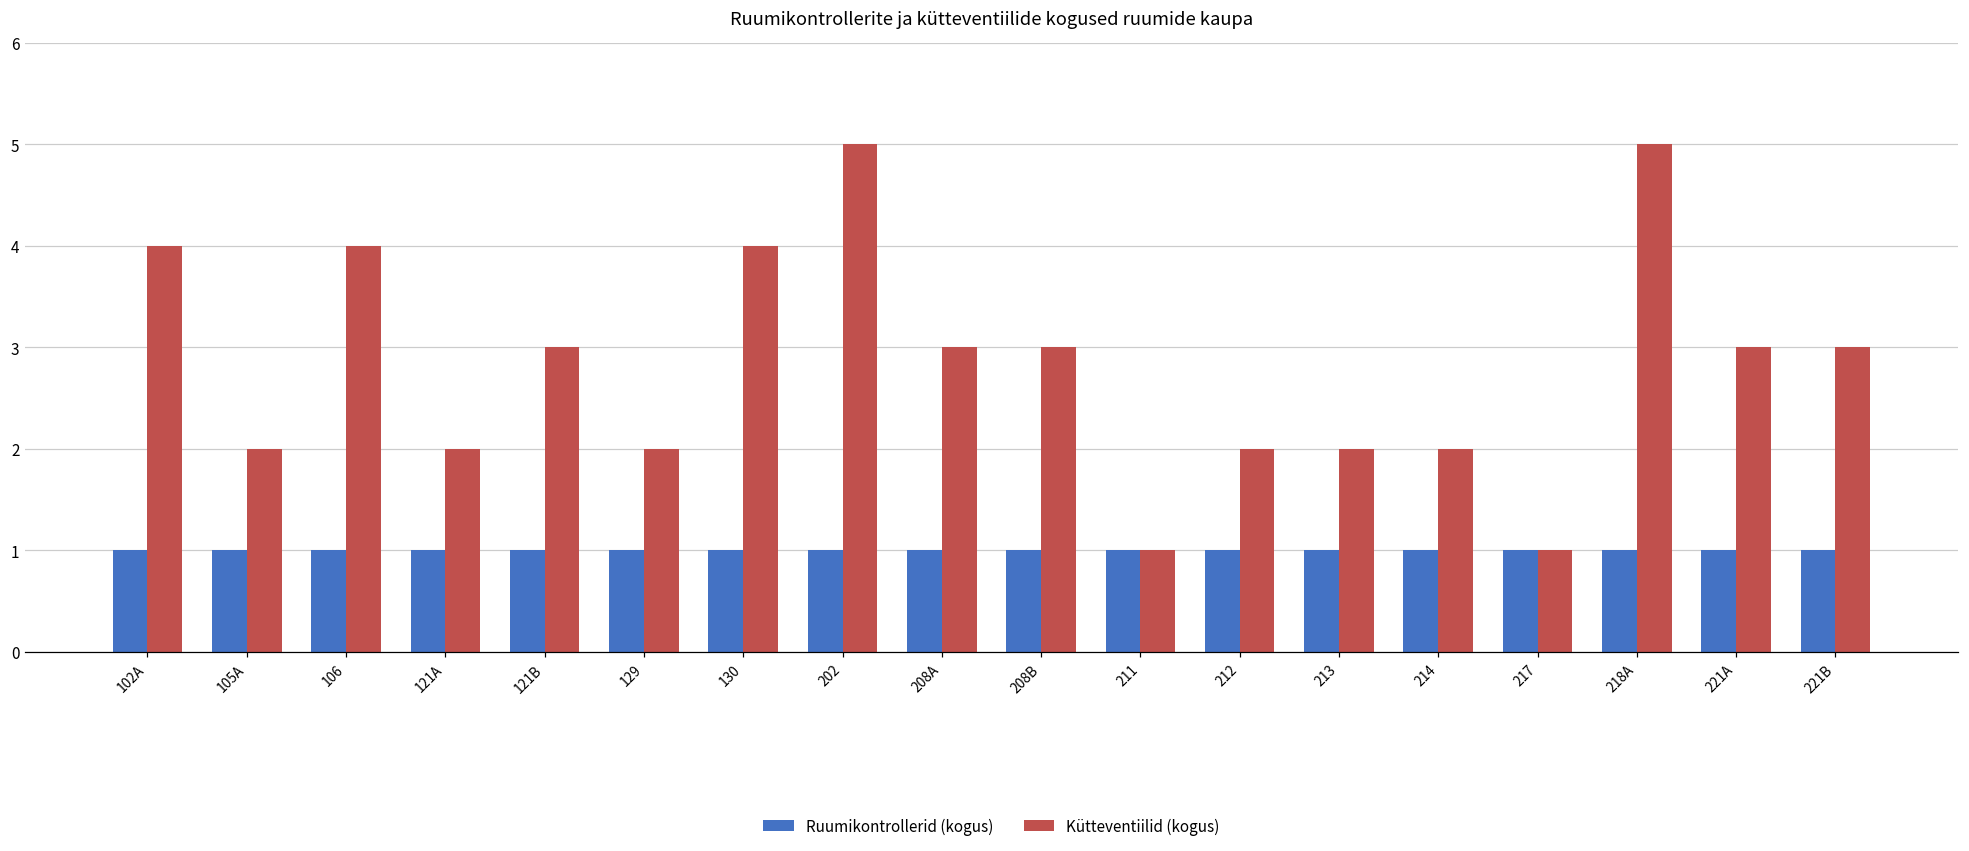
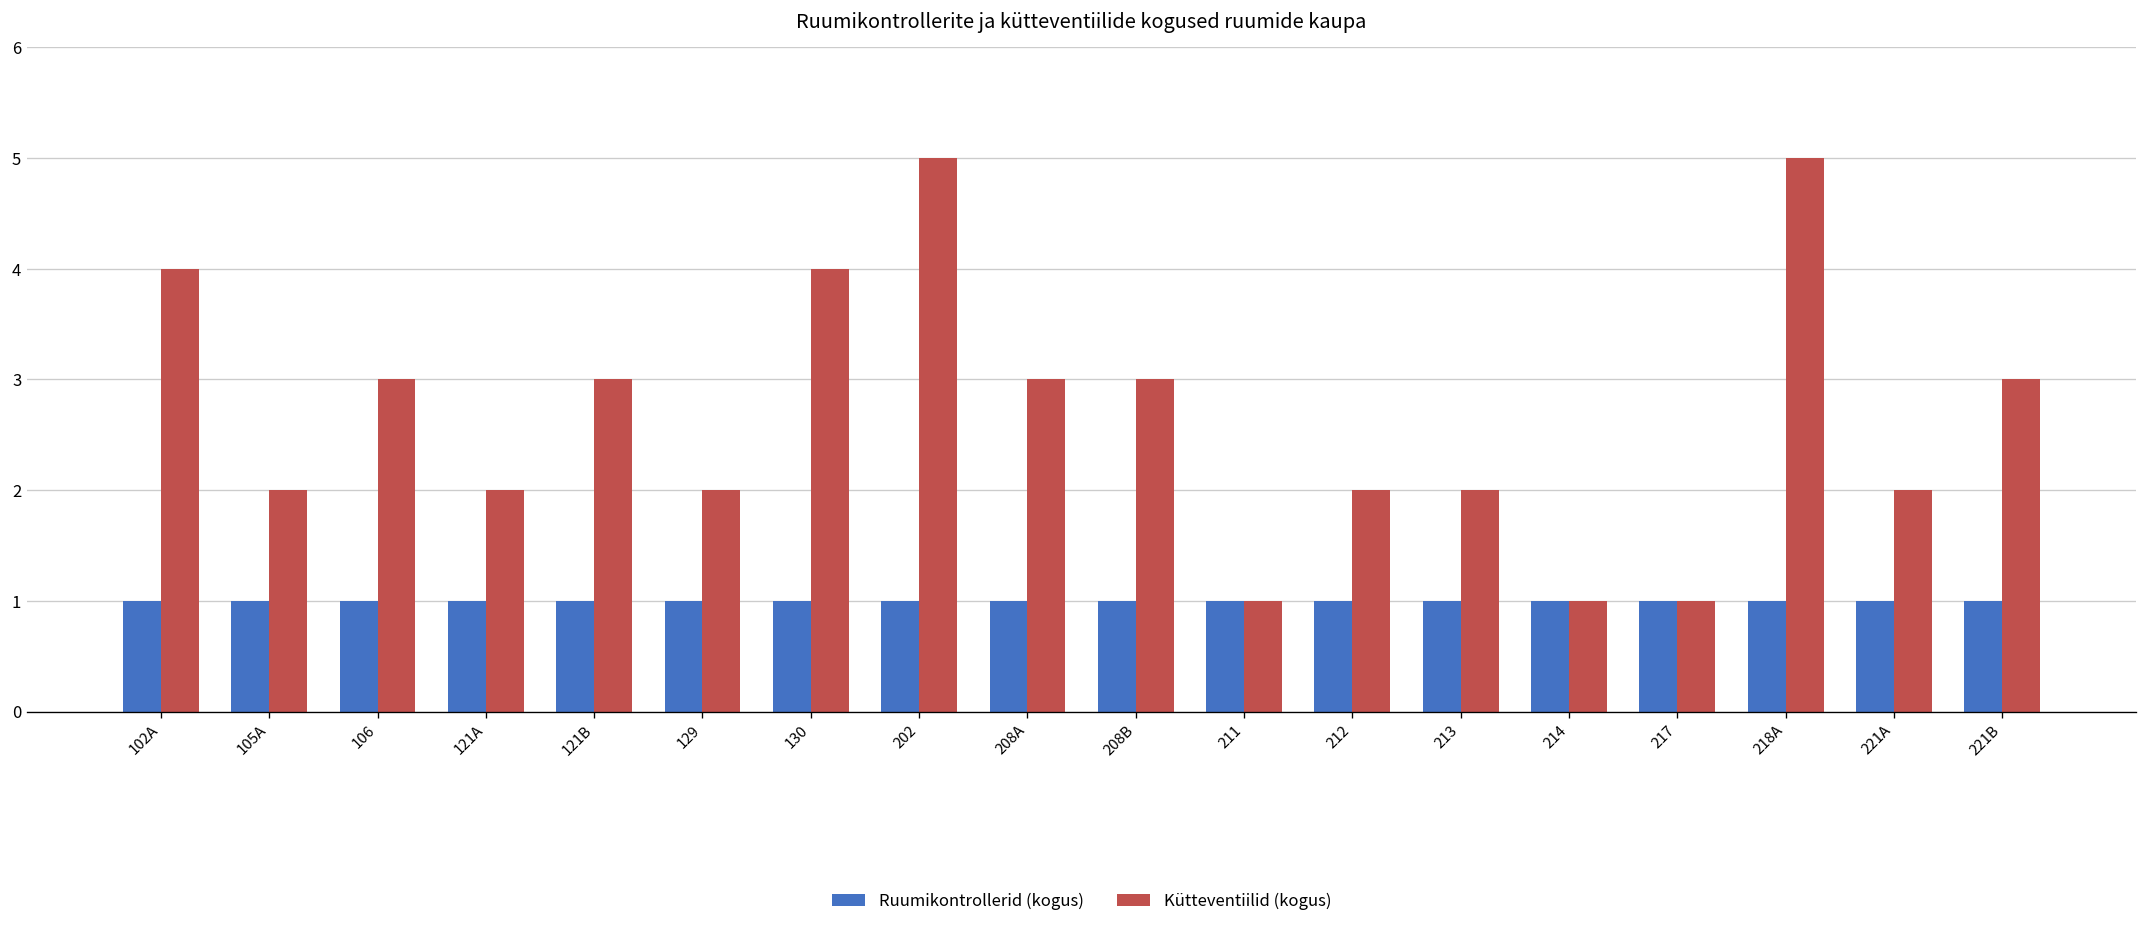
  {
    "Ruumikontrollerid (kogus)": {
      "102A": 1,
      "105A": 1,
      "106": 1,
      "121A": 1,
      "121B": 1,
      "129": 1,
      "130": 1,
      "202": 1,
      "208A": 1,
      "208B": 1,
      "211": 1,
      "212": 1,
      "213": 1,
      "214": 1,
      "217": 1,
      "218A": 1,
      "221A": 1,
      "221B": 1
    },
    "Kütteventiilid (kogus)": {
      "102A": 4,
      "105A": 2,
-     "106": 4,
+     "106": 3,
      "121A": 2,
      "121B": 3,
      "129": 2,
      "130": 4,
      "202": 5,
      "208A": 3,
      "208B": 3,
      "211": 1,
      "212": 2,
      "213": 2,
-     "214": 2,
+     "214": 1,
      "217": 1,
      "218A": 5,
-     "221A": 3,
+     "221A": 2,
      "221B": 3
    }
  }
